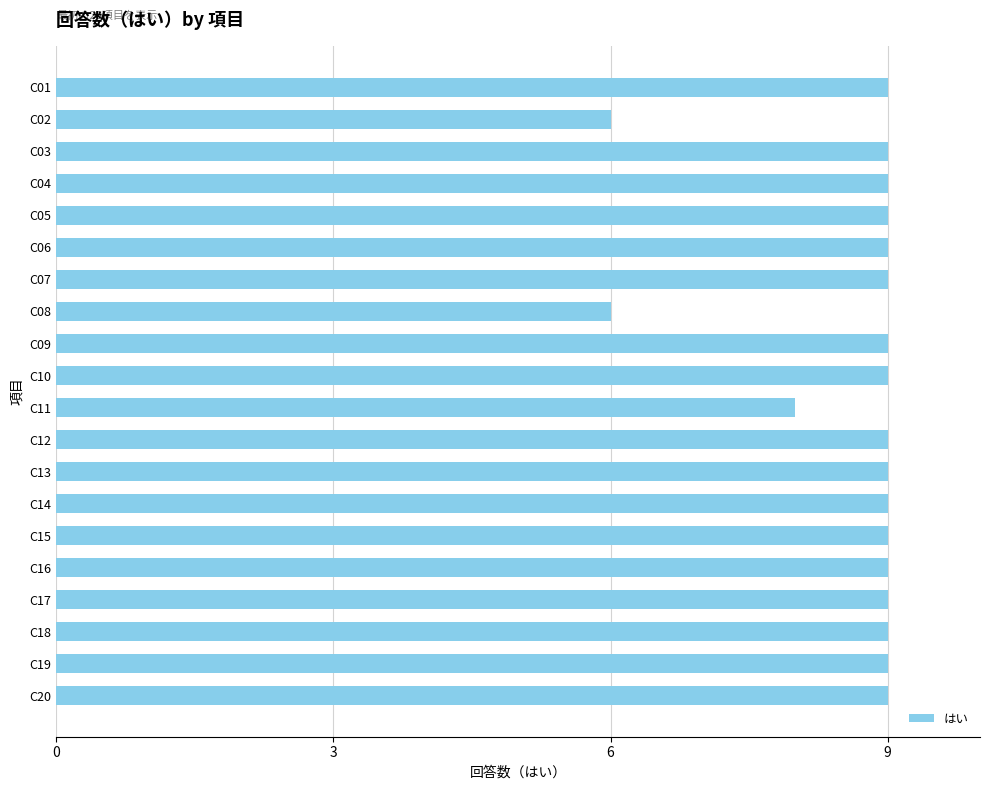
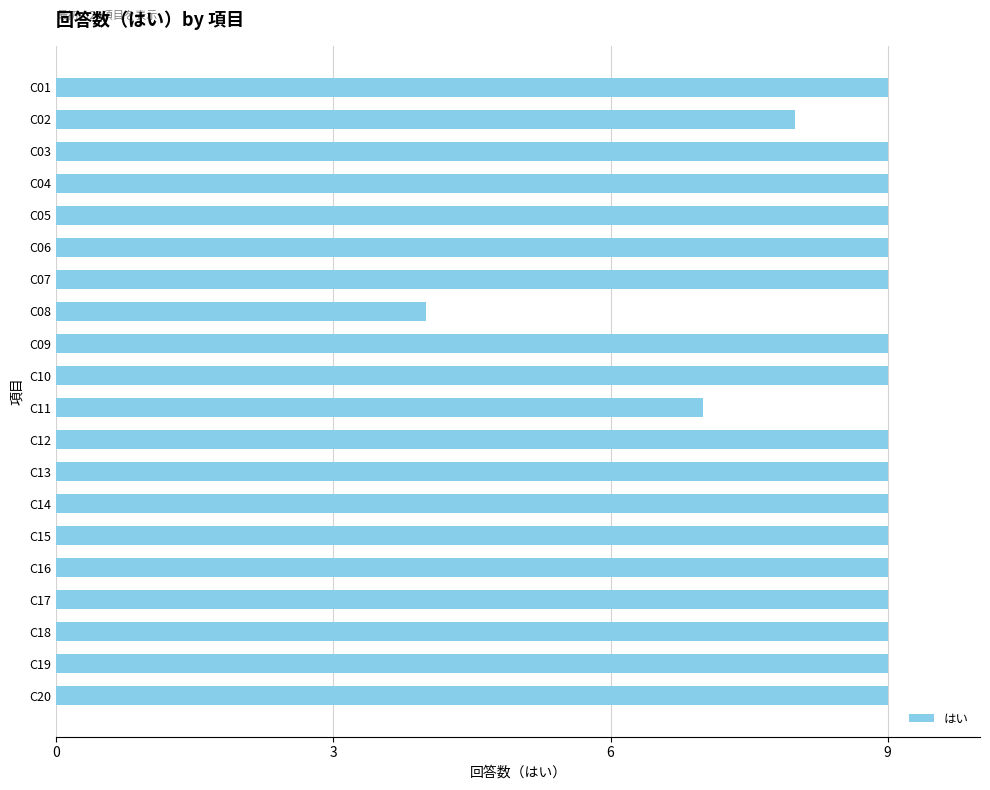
  {
    "C01": 9,
-   "C02": 6,
+   "C02": 8,
    "C03": 9,
    "C04": 9,
    "C05": 9,
    "C06": 9,
    "C07": 9,
-   "C08": 6,
+   "C08": 4,
    "C09": 9,
    "C10": 9,
-   "C11": 8,
+   "C11": 7,
    "C12": 9,
    "C13": 9,
    "C14": 9,
    "C15": 9,
    "C16": 9,
    "C17": 9,
    "C18": 9,
    "C19": 9,
    "C20": 9
  }
